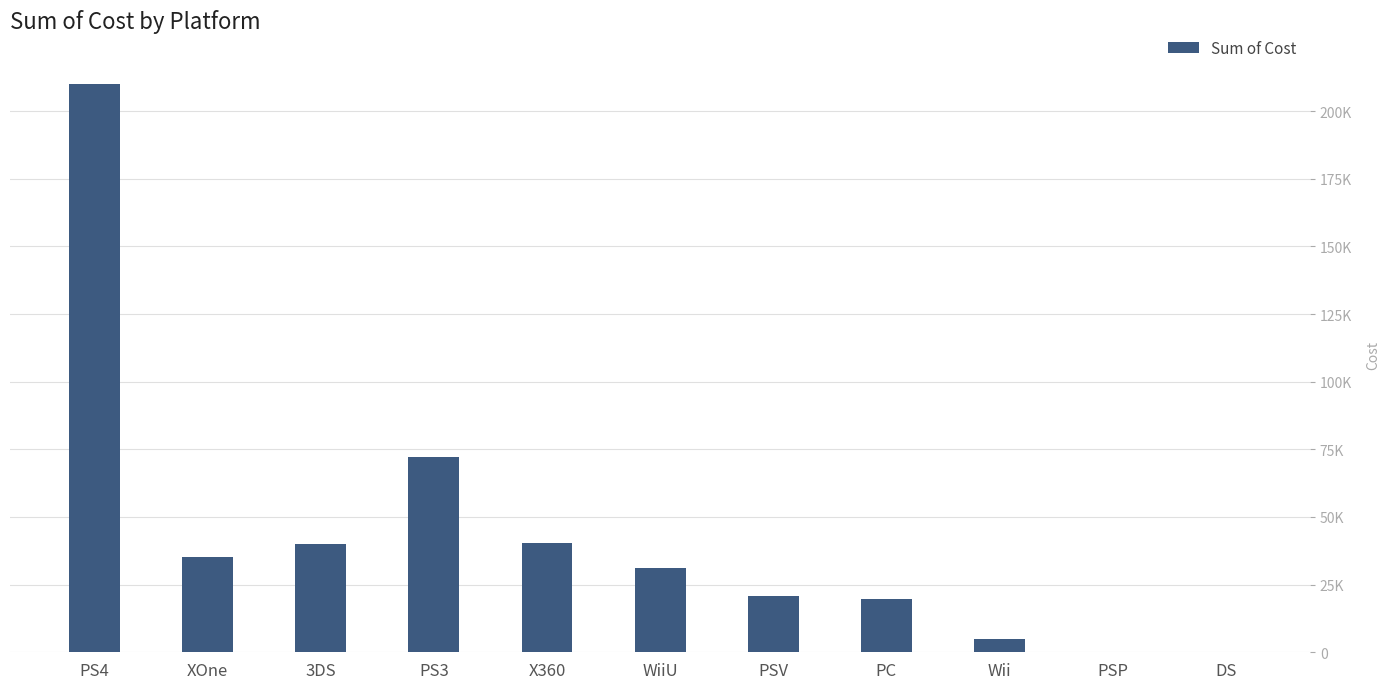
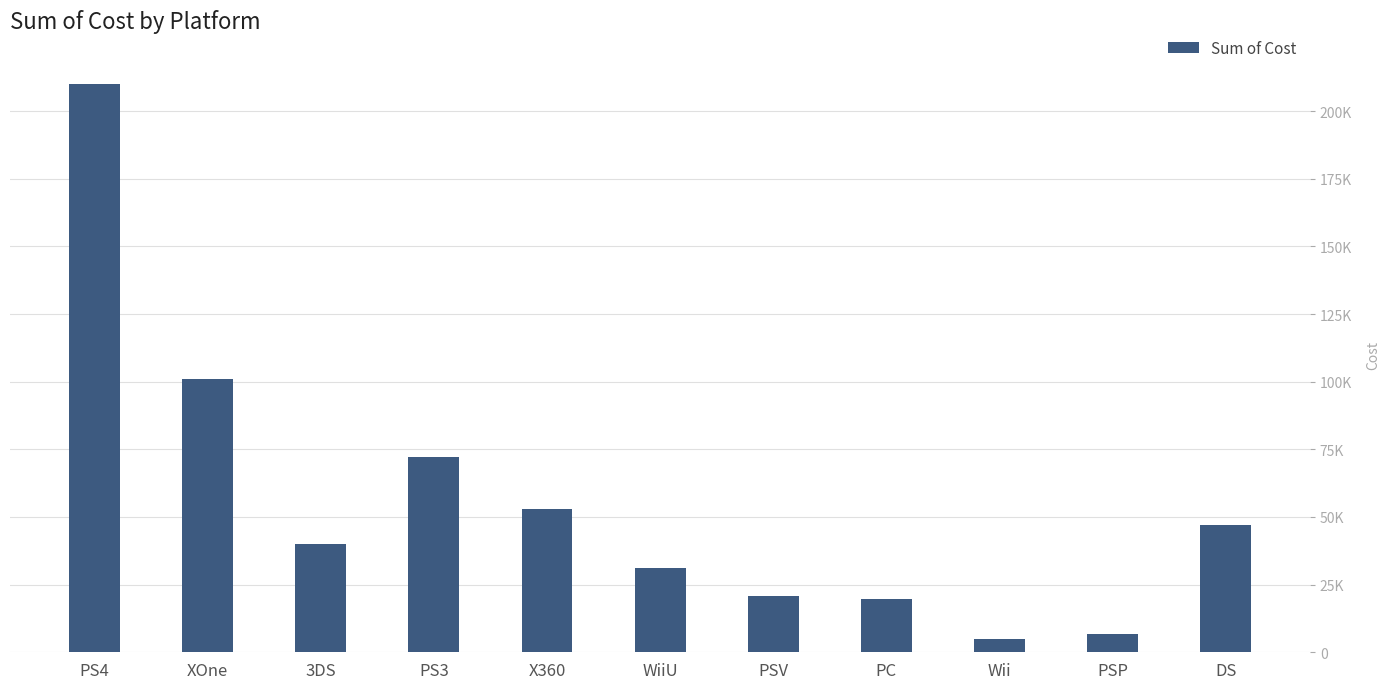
  {
    "PS4": 210000,
-   "XOne": 35000,
+   "XOne": 101000,
    "3DS": 40000,
    "PS3": 72000,
-   "X360": 41000,
+   "X360": 53000,
    "WiiU": 31000,
    "PSV": 21000,
    "PC": 20000,
    "Wii": 5000,
-   "PSP": 0,
-   "DS": 0
+   "PSP": 7000,
+   "DS": 47000
  }
